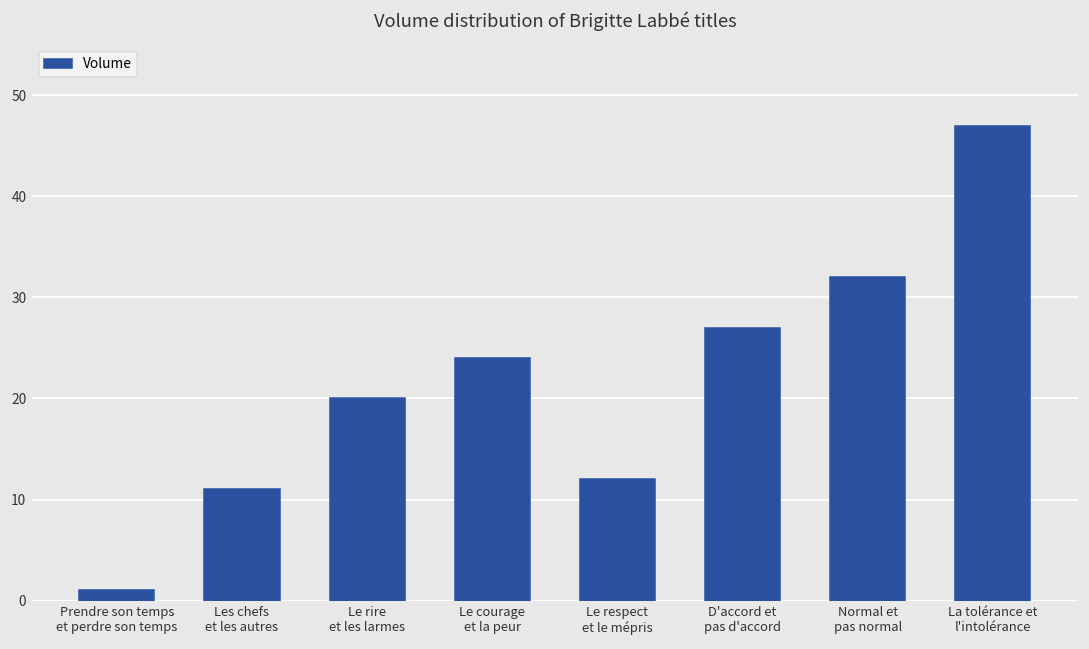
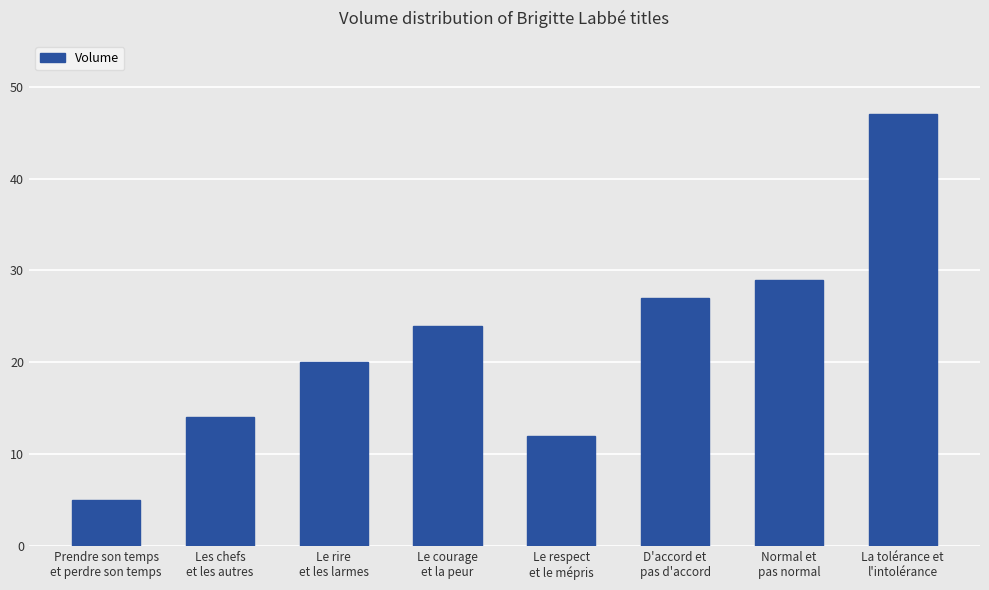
  {
-   "Prendre son temps et perdre son temps": 1,
-   "Les chefs et les autres": 11,
+   "Prendre son temps et perdre son temps": 5,
+   "Les chefs et les autres": 14,
    "Le rire et les larmes": 20,
    "Le courage et la peur": 24,
    "Le respect et le mépris": 12,
    "D'accord et pas d'accord": 27,
-   "Normal et pas normal": 32,
+   "Normal et pas normal": 29,
    "La tolérance et l'intolérance": 47
  }
